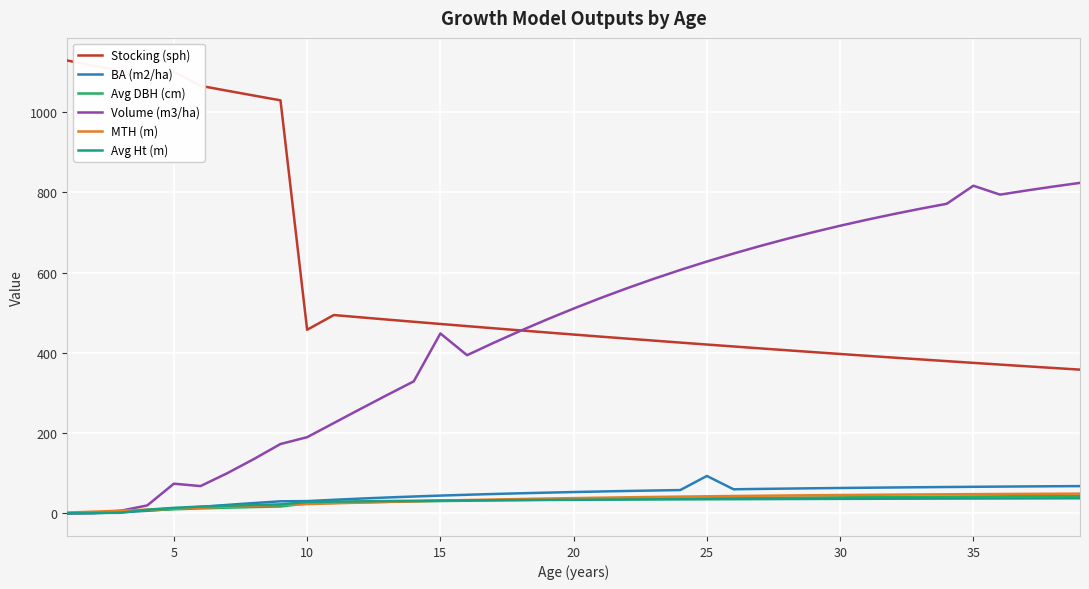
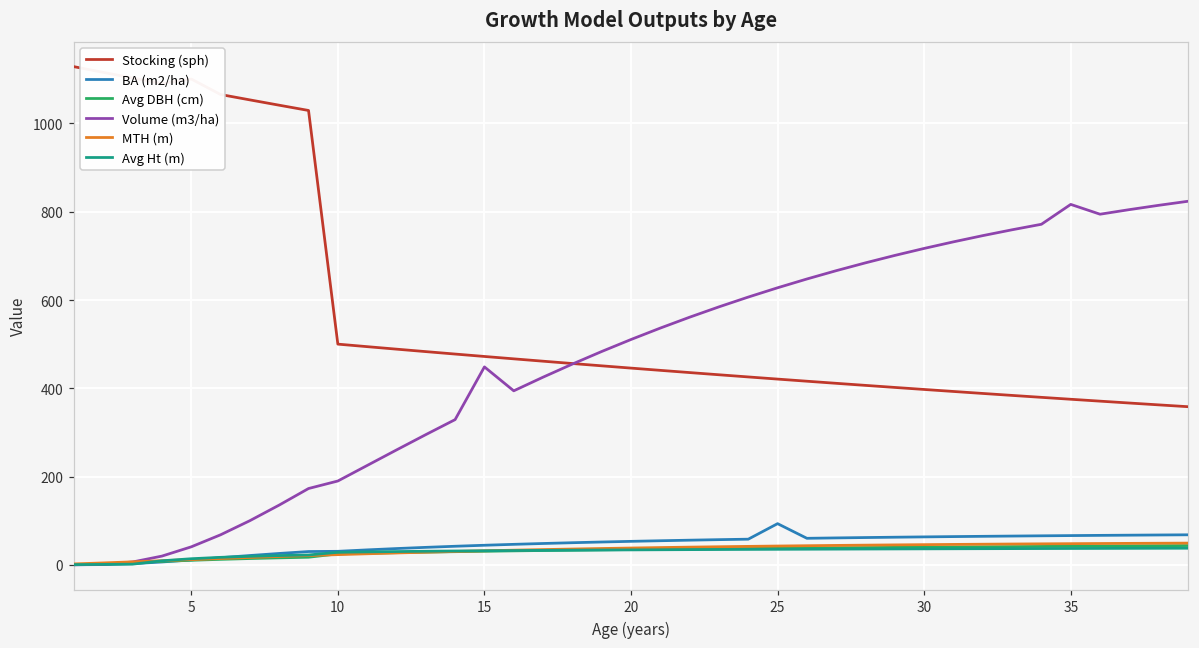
  {
    "Stocking (sph)": {
-     "10": 460,
+     "10": 500,
      "15": 470,
      "20": 450,
      "25": 420,
      "30": 400,
      "35": 380
    },
    "BA (m2/ha)": {
      "15": 40,
      "20": 50,
      "25": 90,
      "30": 60,
      "35": 70
    },
    "Volume (m3/ha)": {
-     "5": 70,
+     "5": 40,
      "10": 190,
      "15": 450,
      "20": 510,
      "25": 630,
      "30": 720,
      "35": 820
    }
  }
